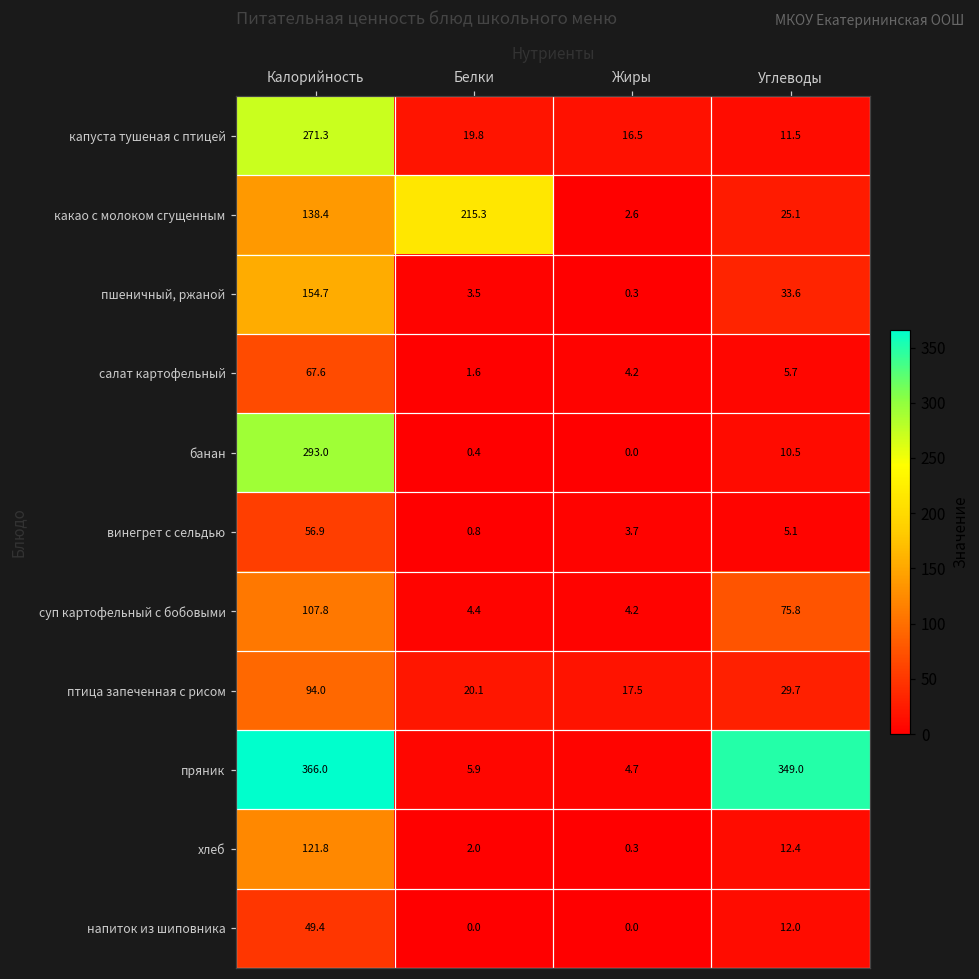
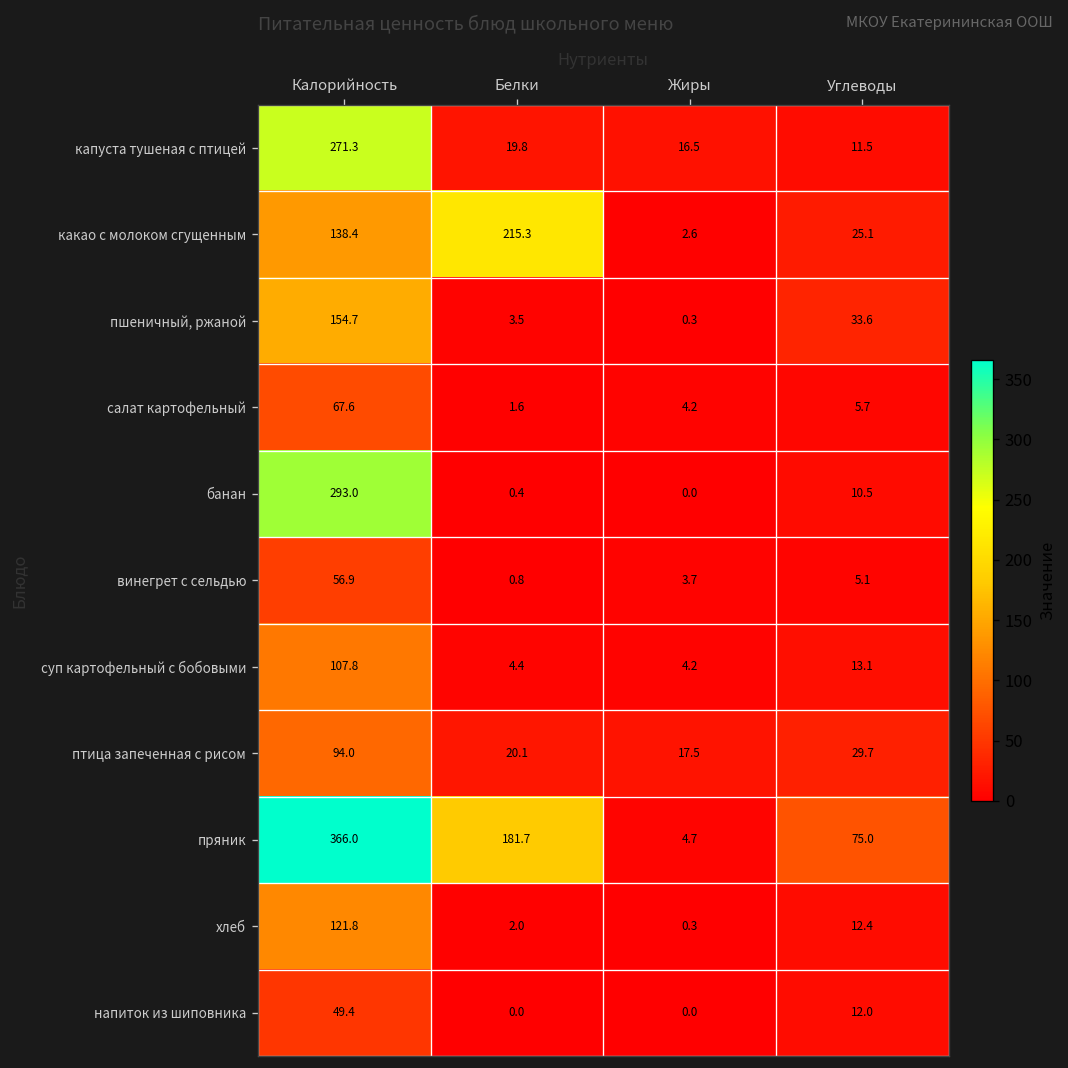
  {
    "капуста тушеная с птицей": {
      "Калорийность": 271.3,
      "Белки": 19.8,
      "Жиры": 16.5,
      "Углеводы": 11.5
    },
    "какао с молоком сгущенным": {
      "Калорийность": 138.4,
      "Белки": 215.3,
      "Жиры": 2.6,
      "Углеводы": 25.1
    },
    "пшеничный, ржаной": {
      "Калорийность": 154.7,
      "Белки": 3.5,
      "Жиры": 0.3,
      "Углеводы": 33.6
    },
    "салат картофельный": {
      "Калорийность": 67.6,
      "Белки": 1.6,
      "Жиры": 4.2,
      "Углеводы": 5.7
    },
    "банан": {
      "Калорийность": 293.0,
      "Белки": 0.4,
      "Жиры": 0.0,
      "Углеводы": 10.5
    },
    "винегрет с сельдью": {
      "Калорийность": 56.9,
      "Белки": 0.8,
      "Жиры": 3.7,
      "Углеводы": 5.1
    },
    "суп картофельный с бобовыми": {
      "Калорийность": 107.8,
      "Белки": 4.4,
      "Жиры": 4.2,
-     "Углеводы": 75.8
+     "Углеводы": 13.1
    },
    "птица запеченная с рисом": {
      "Калорийность": 94.0,
      "Белки": 20.1,
      "Жиры": 17.5,
      "Углеводы": 29.7
    },
    "пряник": {
      "Калорийность": 366.0,
-     "Белки": 5.9,
+     "Белки": 181.7,
      "Жиры": 4.7,
-     "Углеводы": 349.0
+     "Углеводы": 75.0
    },
    "хлеб": {
      "Калорийность": 121.8,
      "Белки": 2.0,
      "Жиры": 0.3,
      "Углеводы": 12.4
    },
    "напиток из шиповника": {
      "Калорийность": 49.4,
      "Белки": 0.0,
      "Жиры": 0.0,
      "Углеводы": 12.0
    }
  }
